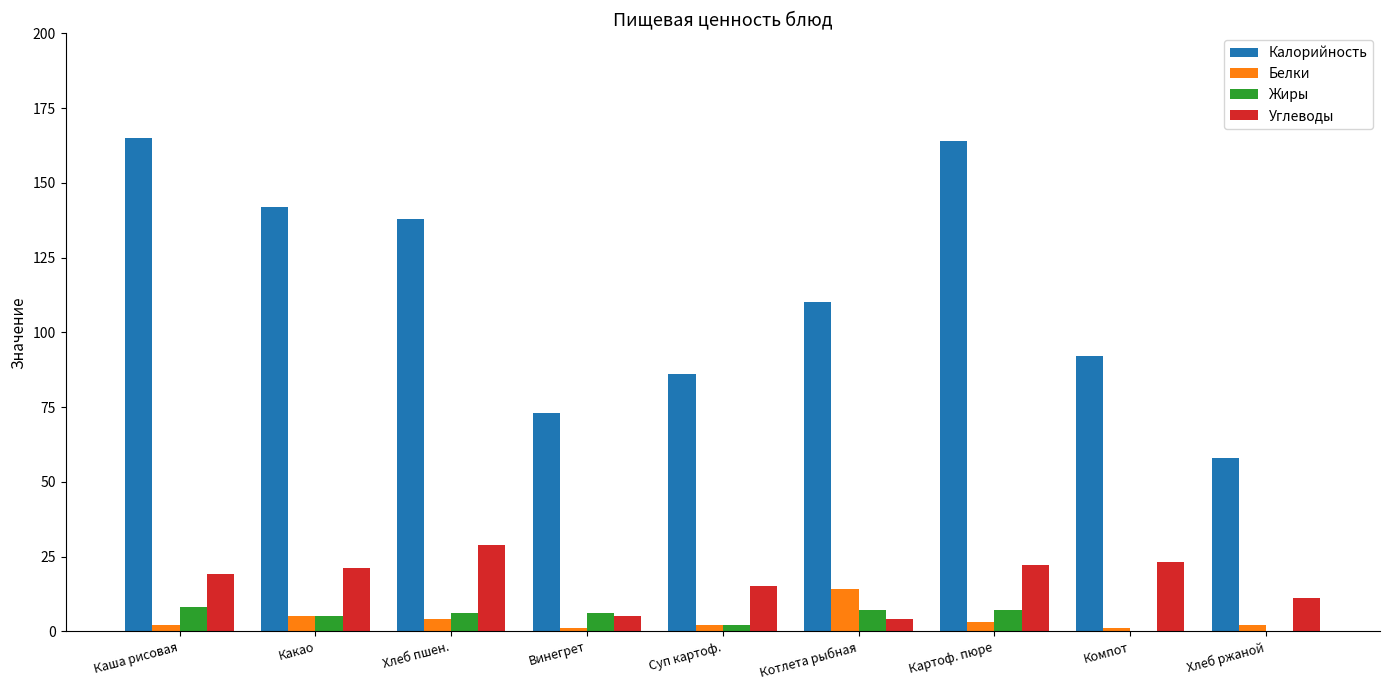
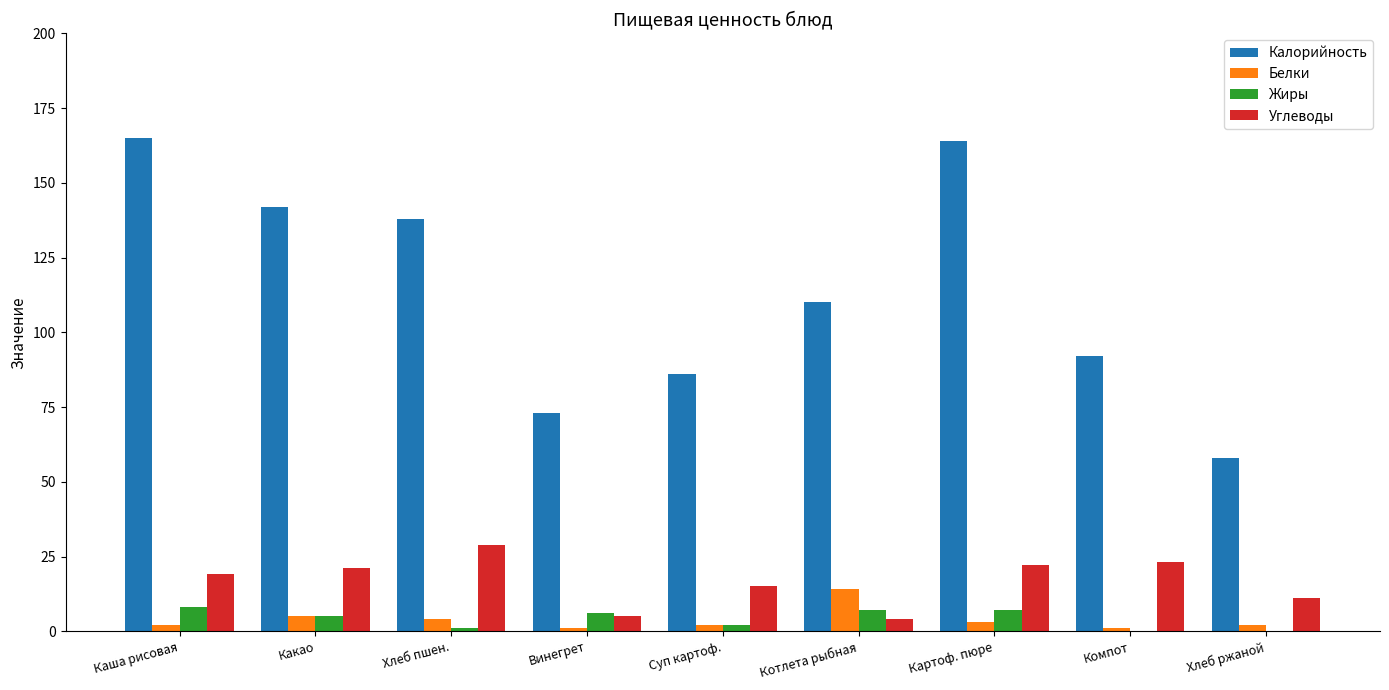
  {
    "Калорийность": {
      "Каша рисовая": 165,
      "Какао": 142,
      "Хлеб пшен.": 138,
      "Винегрет": 73,
      "Суп картоф.": 86,
      "Котлета рыбная": 110,
      "Картоф. пюре": 164,
      "Компот": 92,
      "Хлеб ржаной": 58
    },
    "Белки": {
      "Каша рисовая": 2,
      "Какао": 5,
      "Хлеб пшен.": 4,
      "Винегрет": 1,
      "Суп картоф.": 2,
      "Котлета рыбная": 14,
      "Картоф. пюре": 3,
      "Компот": 1,
      "Хлеб ржаной": 2
    },
    "Жиры": {
      "Каша рисовая": 8,
      "Какао": 5,
-     "Хлеб пшен.": 6,
+     "Хлеб пшен.": 1,
      "Винегрет": 6,
      "Суп картоф.": 2,
      "Котлета рыбная": 7,
      "Картоф. пюре": 7,
      "Компот": 0,
      "Хлеб ржаной": 0
    },
    "Углеводы": {
      "Каша рисовая": 19,
      "Какао": 21,
      "Хлеб пшен.": 29,
      "Винегрет": 5,
      "Суп картоф.": 15,
      "Котлета рыбная": 4,
      "Картоф. пюре": 22,
      "Компот": 23,
      "Хлеб ржаной": 11
    }
  }
